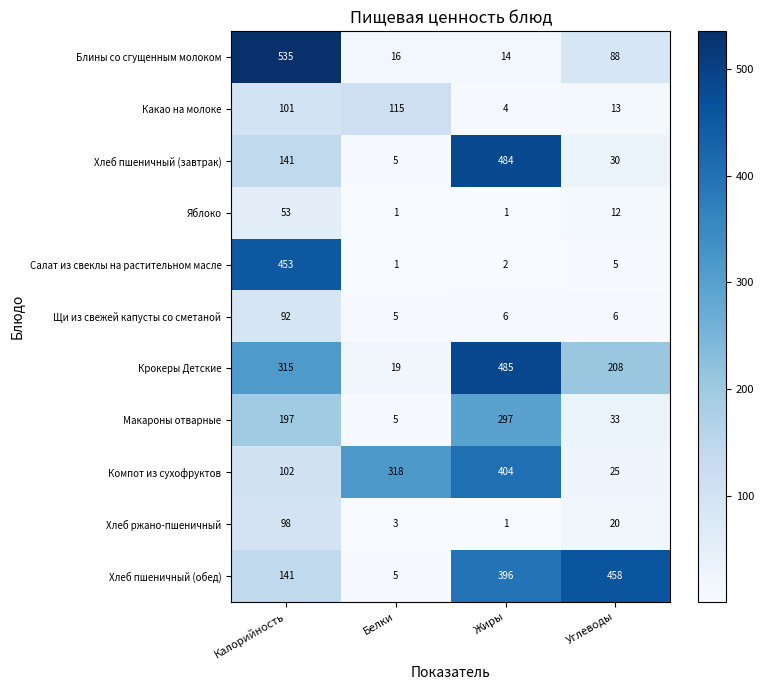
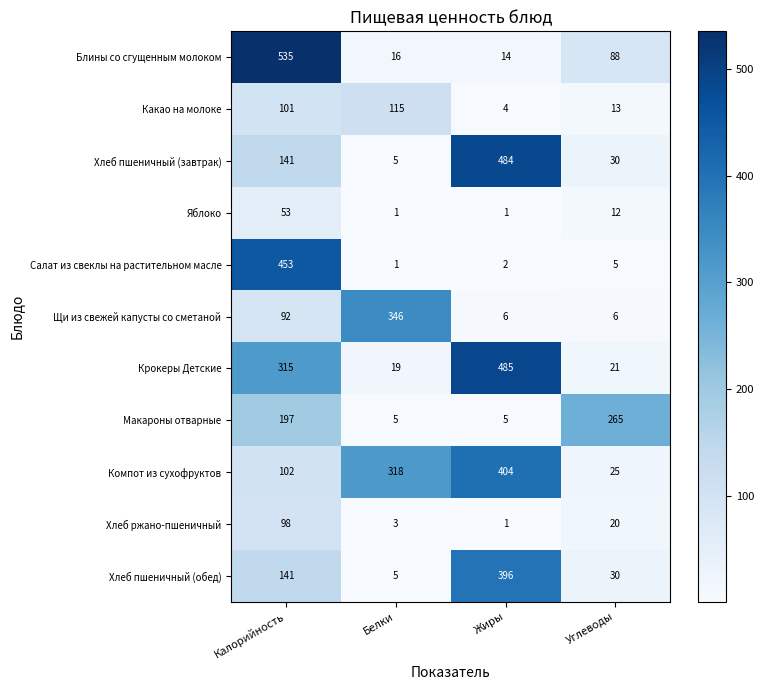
  {
    "Блины со сгущенным молоком": {
      "Калорийность": 535,
      "Белки": 16,
      "Жиры": 14,
      "Углеводы": 88
    },
    "Какао на молоке": {
      "Калорийность": 101,
      "Белки": 115,
      "Жиры": 4,
      "Углеводы": 13
    },
    "Хлеб пшеничный (завтрак)": {
      "Калорийность": 141,
      "Белки": 5,
      "Жиры": 484,
      "Углеводы": 30
    },
    "Яблоко": {
      "Калорийность": 53,
      "Белки": 1,
      "Жиры": 1,
      "Углеводы": 12
    },
    "Салат из свеклы на растительном масле": {
      "Калорийность": 453,
      "Белки": 1,
      "Жиры": 2,
      "Углеводы": 5
    },
    "Щи из свежей капусты со сметаной": {
      "Калорийность": 92,
-     "Белки": 5,
+     "Белки": 346,
      "Жиры": 6,
      "Углеводы": 6
    },
    "Крокеры Детские": {
      "Калорийность": 315,
      "Белки": 19,
      "Жиры": 485,
-     "Углеводы": 208
+     "Углеводы": 21
    },
    "Макароны отварные": {
      "Калорийность": 197,
      "Белки": 5,
-     "Жиры": 297,
-     "Углеводы": 33
+     "Жиры": 5,
+     "Углеводы": 265
    },
    "Компот из сухофруктов": {
      "Калорийность": 102,
      "Белки": 318,
      "Жиры": 404,
      "Углеводы": 25
    },
    "Хлеб ржано-пшеничный": {
      "Калорийность": 98,
      "Белки": 3,
      "Жиры": 1,
      "Углеводы": 20
    },
    "Хлеб пшеничный (обед)": {
      "Калорийность": 141,
      "Белки": 5,
      "Жиры": 396,
-     "Углеводы": 458
+     "Углеводы": 30
    }
  }
